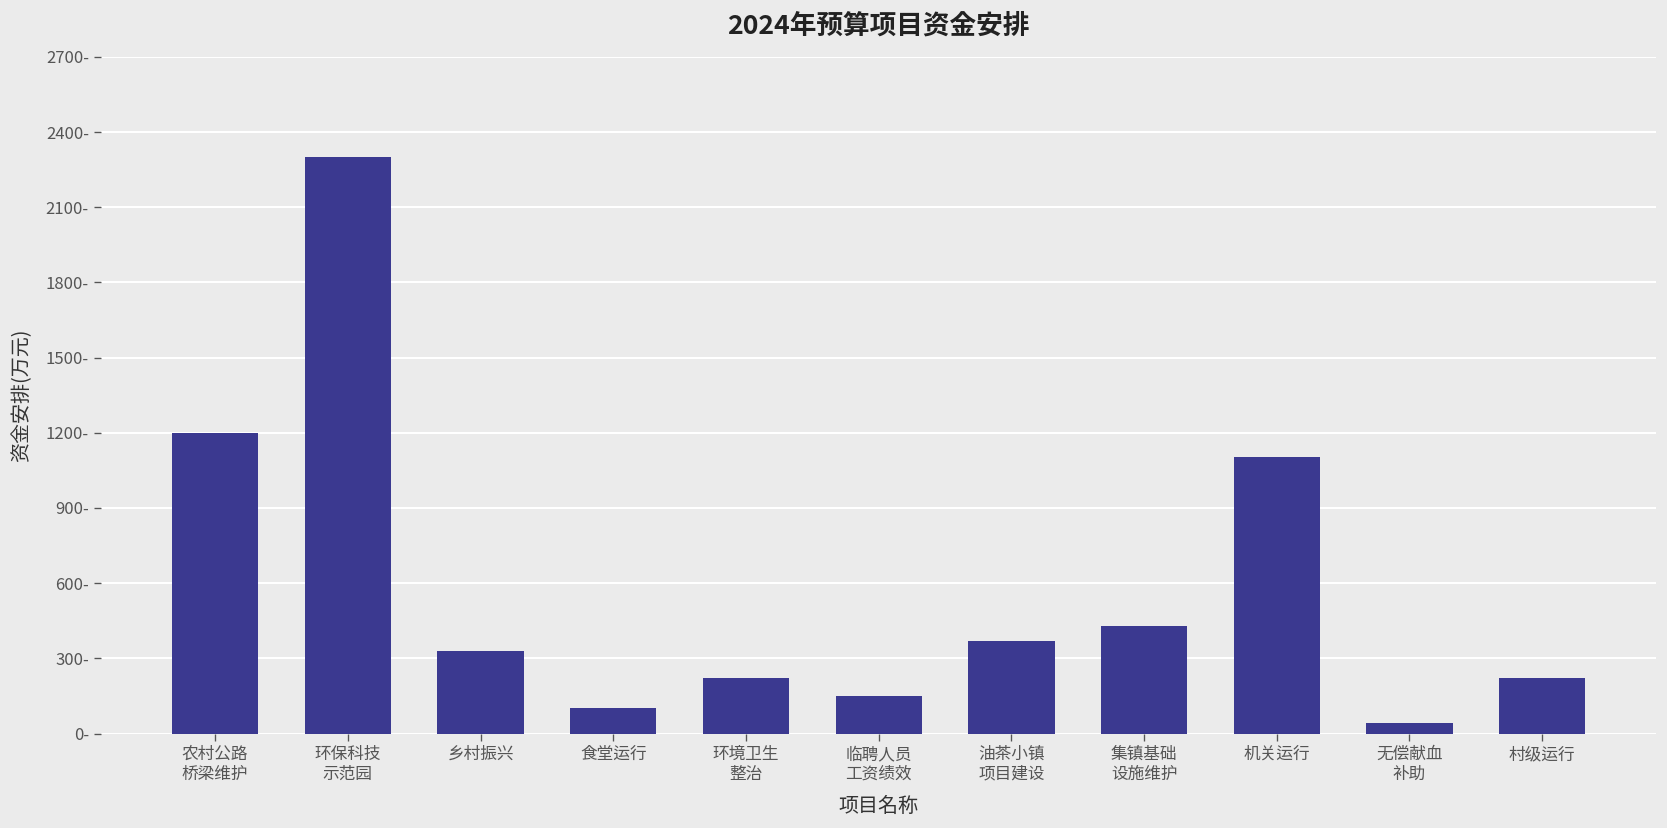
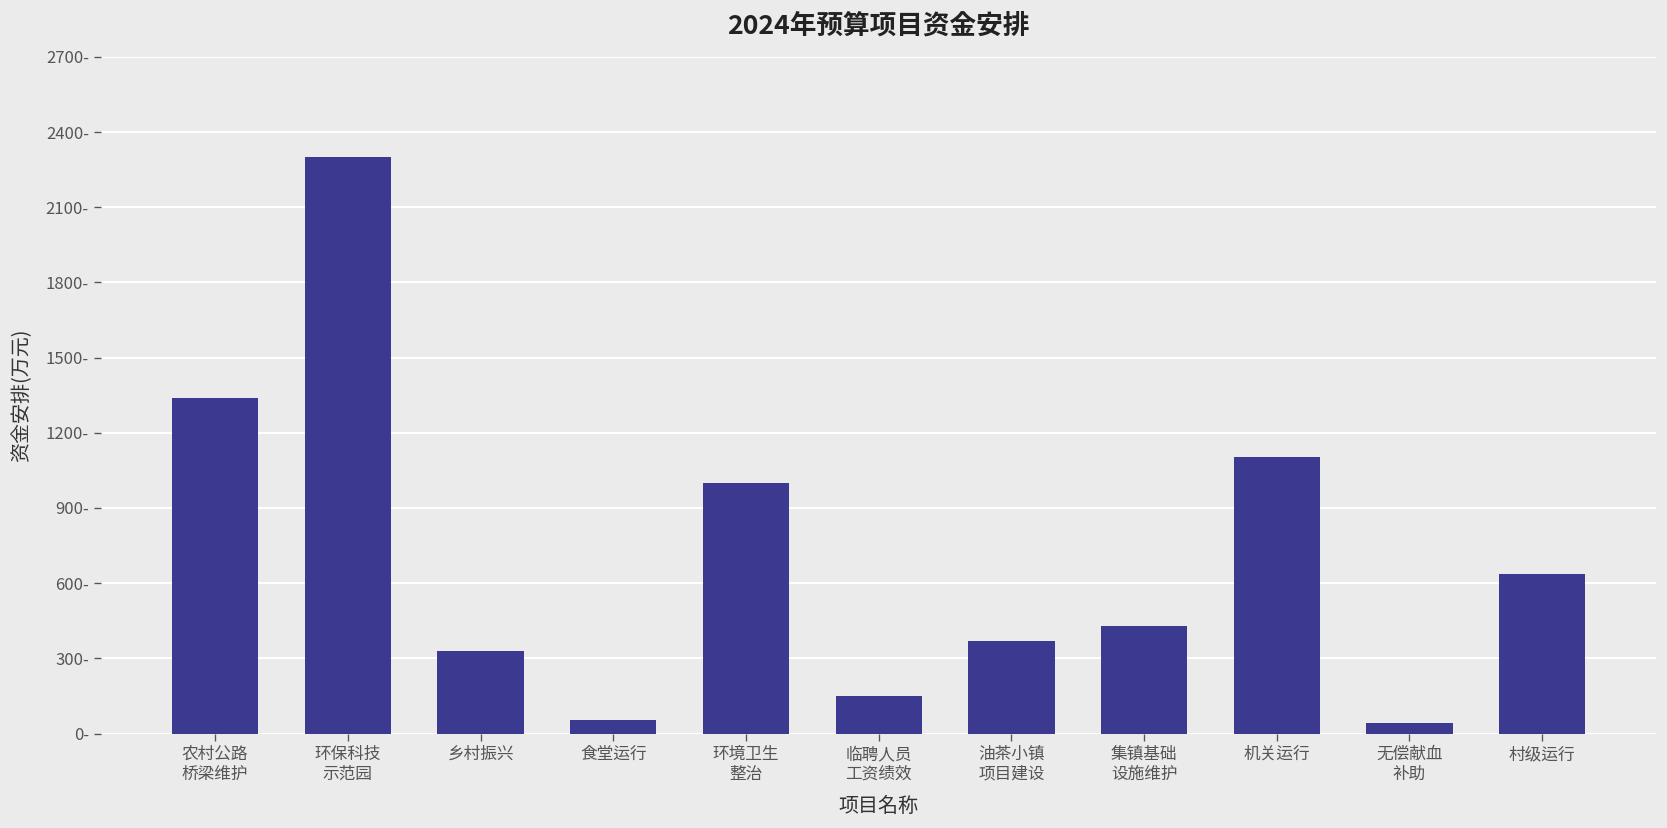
  {
-   "农村公路 桥梁维护": "1200-",
+   "农村公路 桥梁维护": "1340-",
    "环保科技 示范园": "2300-",
    "乡村振兴": "330-",
-   "食堂运行": "100-",
-   "环境卫生 整治": "220-",
+   "食堂运行": "60-",
+   "环境卫生 整治": "1000-",
    "临聘人员 工资绩效": "150-",
    "油茶小镇 项目建设": "370-",
    "集镇基础 设施维护": "430-",
    "机关运行": "1100-",
    "无偿献血 补助": "40-",
-   "村级运行": "220-"
+   "村级运行": "640-"
  }
